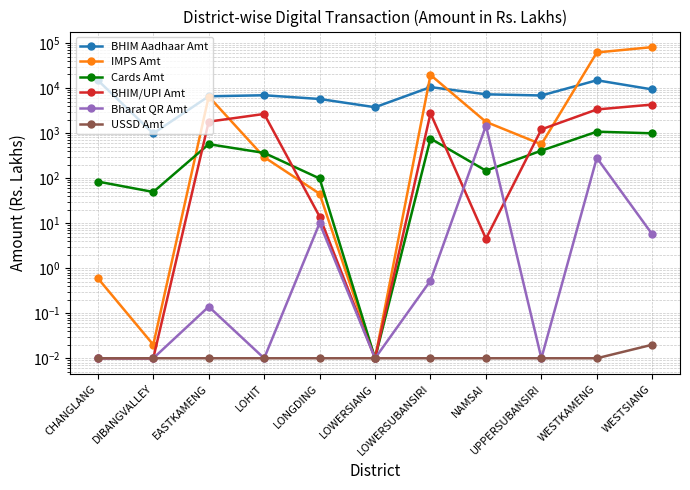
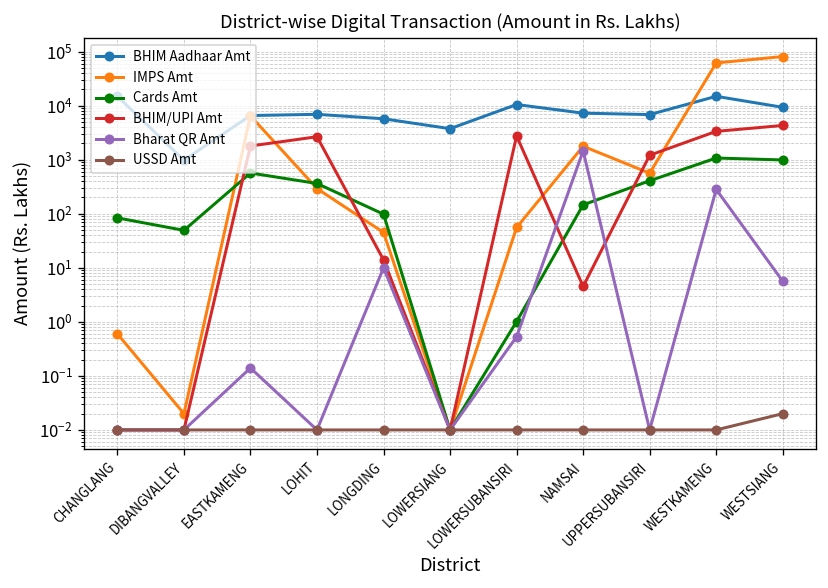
  {
    "BHIM Aadhaar Amt": {
      "LOHIT": 7000,
      "LONGDING": 6000,
      "LOWERSIANG": 4000,
      "LOWERSUBANSIRI": 10000,
      "NAMSAI": 7000,
      "UPPERSUBANSIRI": 7000,
      "WESTKAMENG": 15000,
      "WESTSIANG": 9000
    },
    "IMPS Amt": {
      "CHANGLANG": 0.6,
      "DIBANGVALLEY": 0.02,
      "LOHIT": 300,
      "LONGDING": 50,
-     "LOWERSUBANSIRI": 19000,
+     "LOWERSUBANSIRI": 60,
      "NAMSAI": 1800,
      "UPPERSUBANSIRI": 600,
      "WESTKAMENG": 60000,
      "WESTSIANG": 80000
    },
    "Cards Amt": {
      "CHANGLANG": 80,
      "DIBANGVALLEY": 50,
      "EASTKAMENG": 600,
      "LOHIT": 400,
      "LONGDING": 100,
-     "LOWERSUBANSIRI": 800,
+     "LOWERSUBANSIRI": 1.0,
      "NAMSAI": 150,
      "UPPERSUBANSIRI": 400,
      "WESTKAMENG": 1100,
      "WESTSIANG": 1000
    },
    "BHIM/UPI Amt": {
      "LOHIT": 3000,
      "LONGDING": 14,
      "LOWERSUBANSIRI": 3000,
      "NAMSAI": 5,
      "UPPERSUBANSIRI": 1200,
      "WESTKAMENG": 3000,
      "WESTSIANG": 4000
    },
    "Bharat QR Amt": {
      "EASTKAMENG": 0.14,
      "LONGDING": 10,
      "LOWERSUBANSIRI": 0.5,
      "NAMSAI": 1500,
      "WESTKAMENG": 300,
      "WESTSIANG": 6
    },
    "USSD Amt": {
      "EASTKAMENG": 0.010,
      "LONGDING": 0.010,
      "LOWERSUBANSIRI": 0.010,
      "NAMSAI": 0.010,
      "WESTKAMENG": 0.010,
      "WESTSIANG": 0.02
    }
  }
